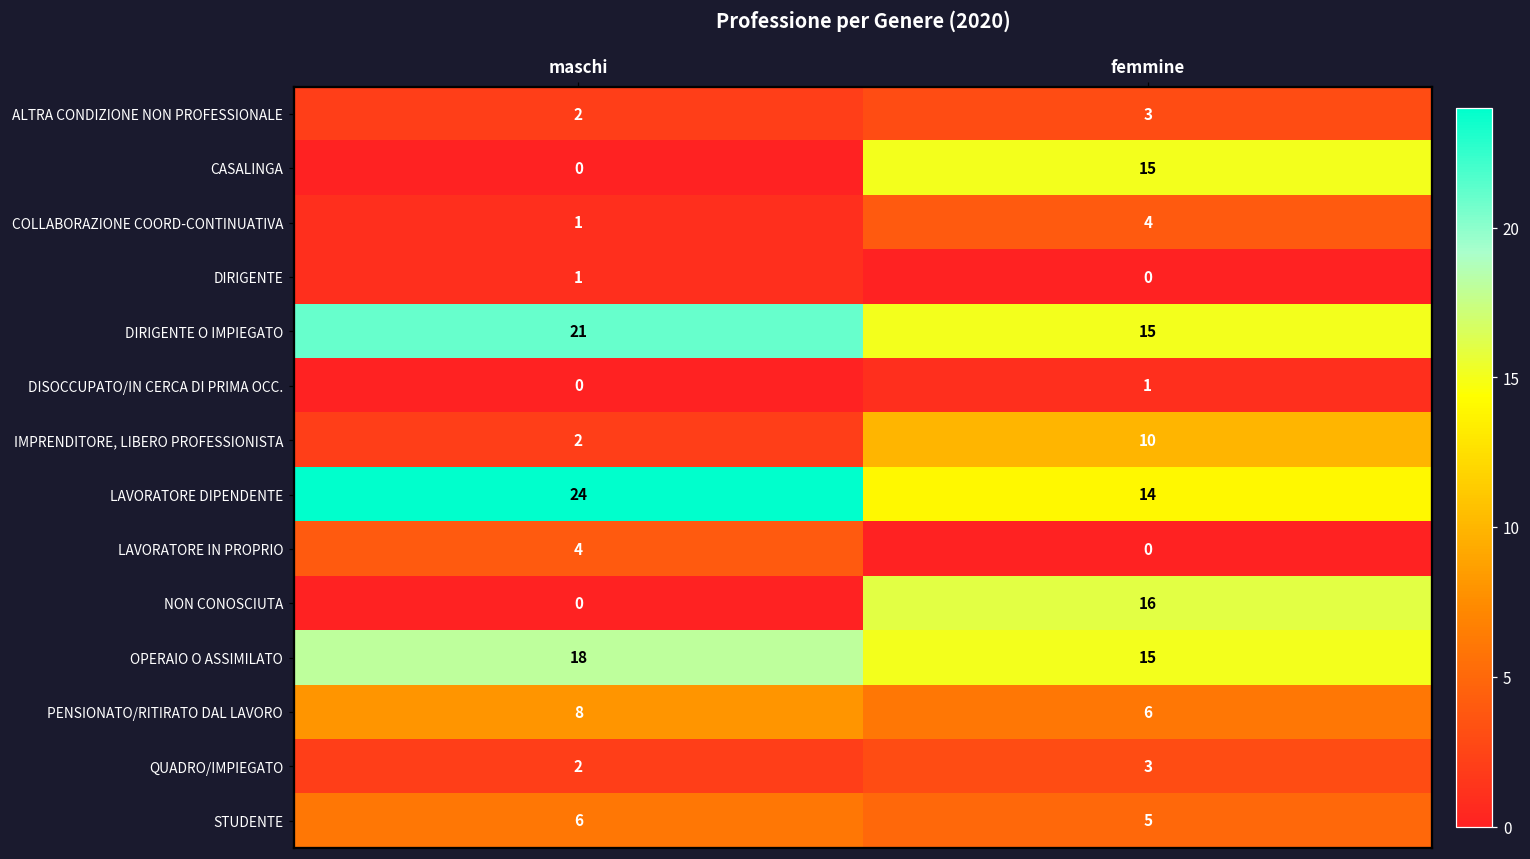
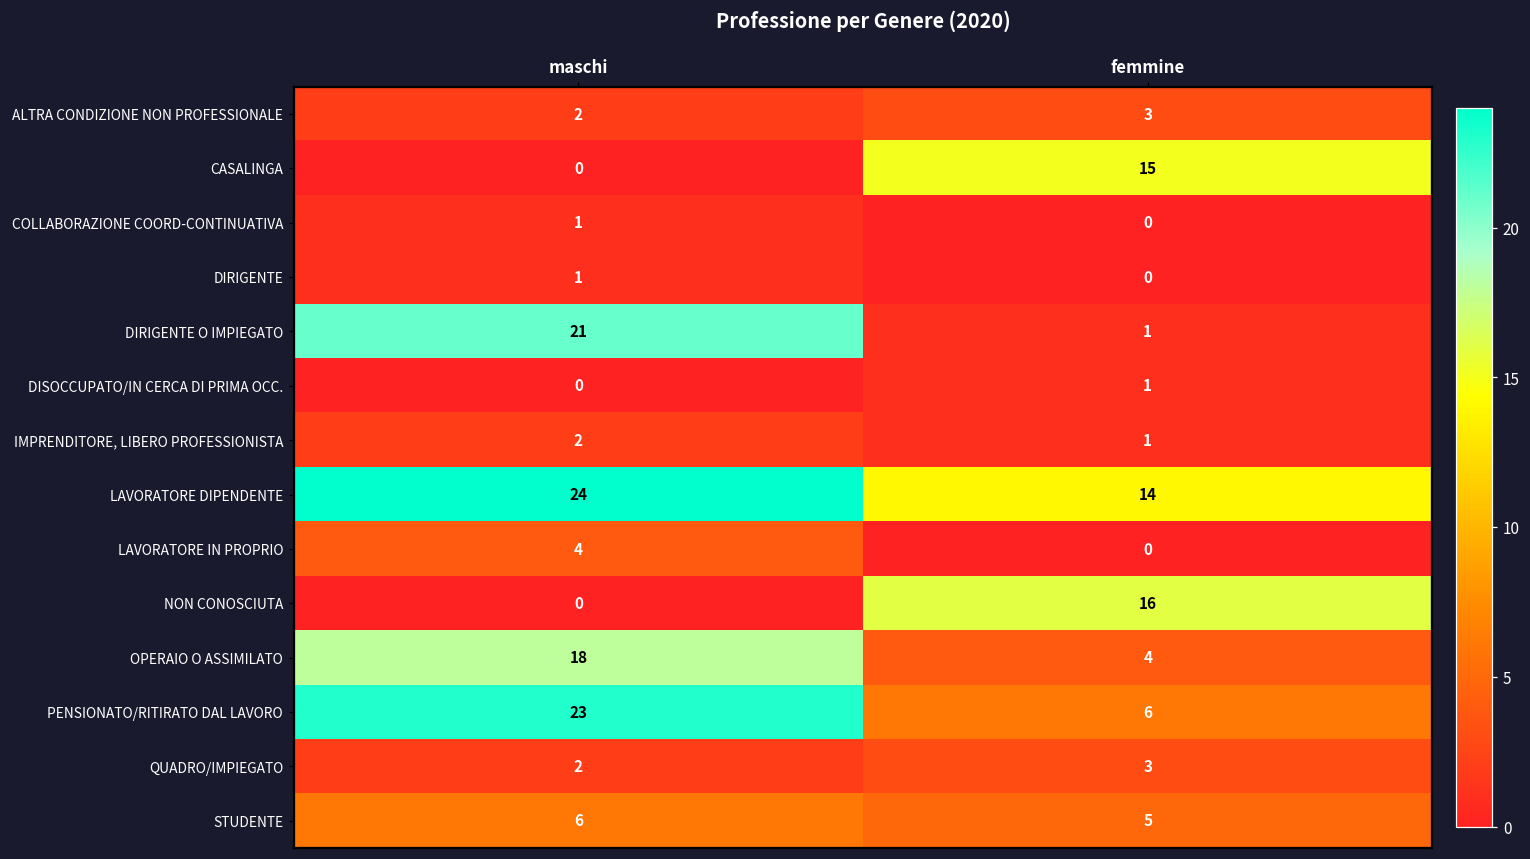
  {
    "ALTRA CONDIZIONE NON PROFESSIONALE": {
      "maschi": 2,
      "femmine": 3
    },
    "CASALINGA": {
      "maschi": 0,
      "femmine": 15
    },
    "COLLABORAZIONE COORD-CONTINUATIVA": {
      "maschi": 1,
-     "femmine": 4
+     "femmine": 0
    },
    "DIRIGENTE": {
      "maschi": 1,
      "femmine": 0
    },
    "DIRIGENTE O IMPIEGATO": {
      "maschi": 21,
-     "femmine": 15
+     "femmine": 1
    },
    "DISOCCUPATO/IN CERCA DI PRIMA OCC.": {
      "maschi": 0,
      "femmine": 1
    },
    "IMPRENDITORE, LIBERO PROFESSIONISTA": {
      "maschi": 2,
-     "femmine": 10
+     "femmine": 1
    },
    "LAVORATORE DIPENDENTE": {
      "maschi": 24,
      "femmine": 14
    },
    "LAVORATORE IN PROPRIO": {
      "maschi": 4,
      "femmine": 0
    },
    "NON CONOSCIUTA": {
      "maschi": 0,
      "femmine": 16
    },
    "OPERAIO O ASSIMILATO": {
      "maschi": 18,
-     "femmine": 15
+     "femmine": 4
    },
    "PENSIONATO/RITIRATO DAL LAVORO": {
-     "maschi": 8,
+     "maschi": 23,
      "femmine": 6
    },
    "QUADRO/IMPIEGATO": {
      "maschi": 2,
      "femmine": 3
    },
    "STUDENTE": {
      "maschi": 6,
      "femmine": 5
    }
  }
